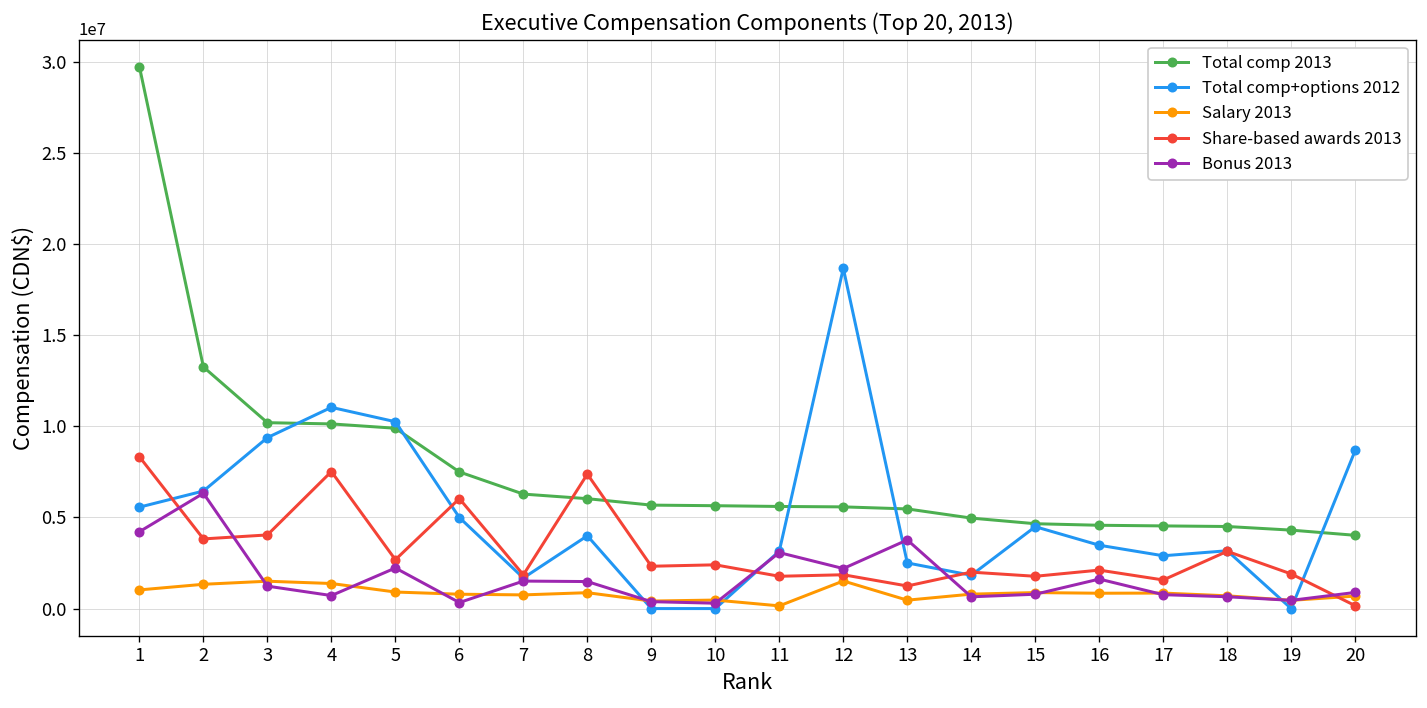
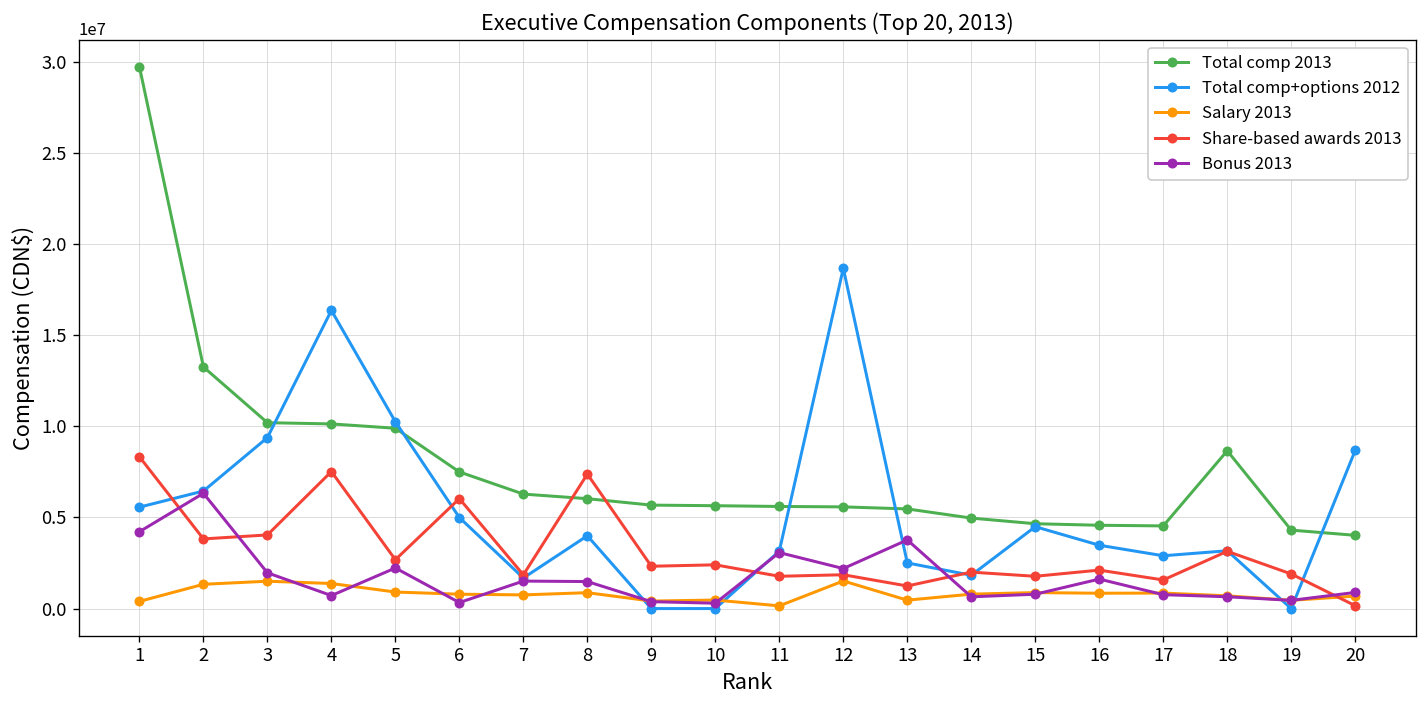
  {
    "Total comp 2013": {
      "1": 29700000,
      "2": 13300000,
      "3": 10200000,
      "4": 10100000,
      "5": 9900000,
      "6": 7500000,
      "7": 6300000,
      "8": 6000000,
      "9": 5700000,
      "10": 5600000,
      "11": 5600000,
      "12": 5600000,
      "13": 5500000,
      "14": 5000000,
      "16": 4600000,
      "17": 4500000,
-     "18": 4500000,
+     "18": 8700000,
      "19": 4300000,
      "20": 4000000
    },
    "Total comp+options 2012": {
      "1": 5600000,
      "3": 9400000,
-     "4": 11000000,
+     "4": 16400000,
      "5": 10200000,
      "6": 5000000,
      "8": 4000000,
      "9": 0,
      "10": 0,
      "12": 18700000,
      "13": 2500000,
      "14": 1800000,
      "16": 3500000,
      "17": 2900000,
      "19": 0,
      "20": 8700000
    },
    "Salary 2013": {
-     "1": 1000000,
+     "1": 400000,
      "2": 1300000,
      "3": 1500000,
      "4": 1400000,
      "5": 900000,
      "6": 800000,
      "7": 800000,
      "8": 900000,
      "10": 500000,
      "11": 100000,
      "12": 1500000,
      "13": 500000,
      "16": 800000,
      "20": 700000
    },
    "Share-based awards 2013": {
      "1": 8300000,
      "2": 3800000,
      "3": 4000000,
      "4": 7500000,
      "5": 2700000,
      "6": 6000000,
      "7": 1900000,
      "8": 7400000,
      "9": 2300000,
      "10": 2400000,
      "11": 1800000,
      "12": 1900000,
      "13": 1200000,
      "14": 2000000,
      "15": 1800000,
      "16": 2100000,
      "17": 1600000,
      "19": 1900000,
      "20": 200000
    },
    "Bonus 2013": {
      "1": 4200000,
-     "3": 1200000,
+     "3": 2000000,
      "4": 700000,
      "5": 2200000,
      "6": 300000,
      "8": 1500000,
      "10": 300000,
      "12": 2200000,
      "13": 3800000,
      "16": 1600000,
      "20": 900000
    }
  }
